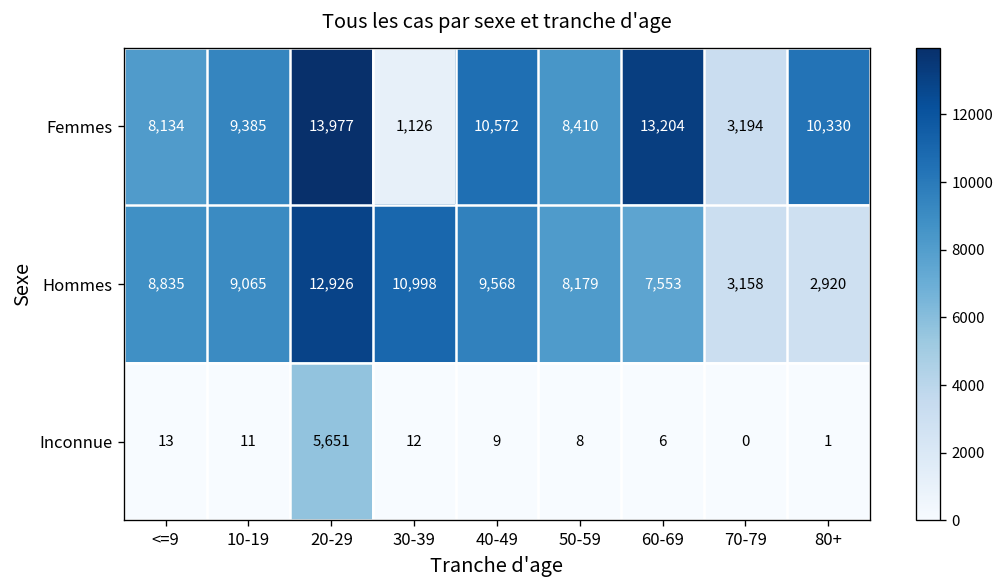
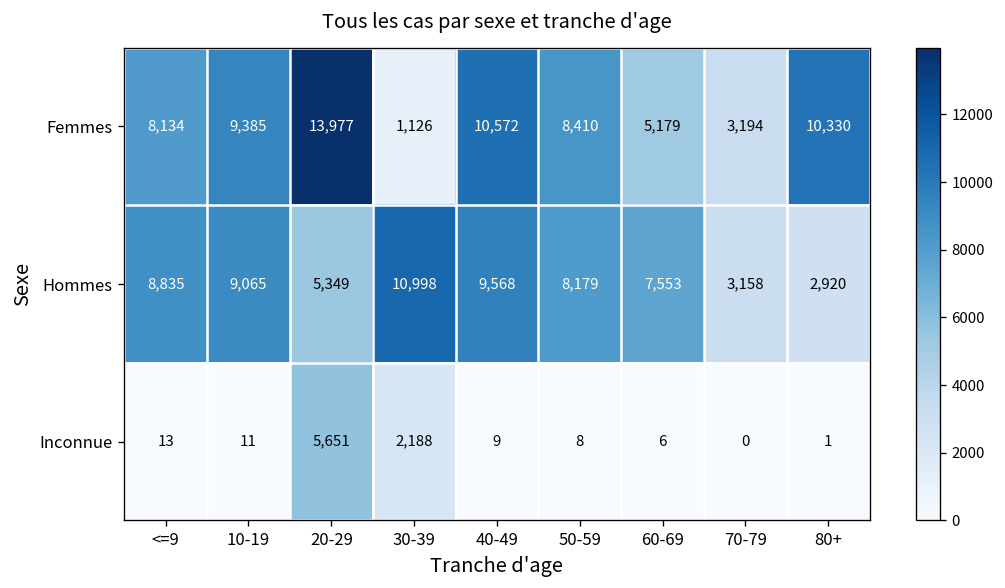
  {
    "Femmes": {
      "<=9": "8,134",
      "10-19": "9,385",
      "20-29": "13,977",
      "30-39": "1,126",
      "40-49": "10,572",
      "50-59": "8,410",
-     "60-69": "13,204",
+     "60-69": "5,179",
      "70-79": "3,194",
      "80+": "10,330"
    },
    "Hommes": {
      "<=9": "8,835",
      "10-19": "9,065",
-     "20-29": "12,926",
+     "20-29": "5,349",
      "30-39": "10,998",
      "40-49": "9,568",
      "50-59": "8,179",
      "60-69": "7,553",
      "70-79": "3,158",
      "80+": "2,920"
    },
    "Inconnue": {
      "<=9": "13",
      "10-19": "11",
      "20-29": "5,651",
-     "30-39": "12",
+     "30-39": "2,188",
      "40-49": "9",
      "50-59": "8",
      "60-69": "6",
      "70-79": "0",
      "80+": "1"
    }
  }
